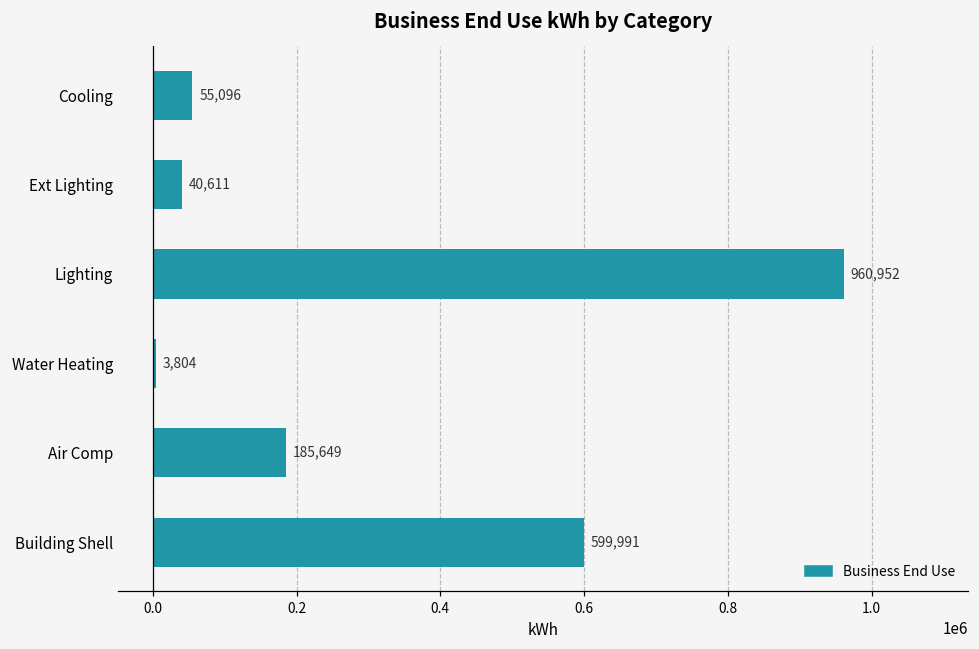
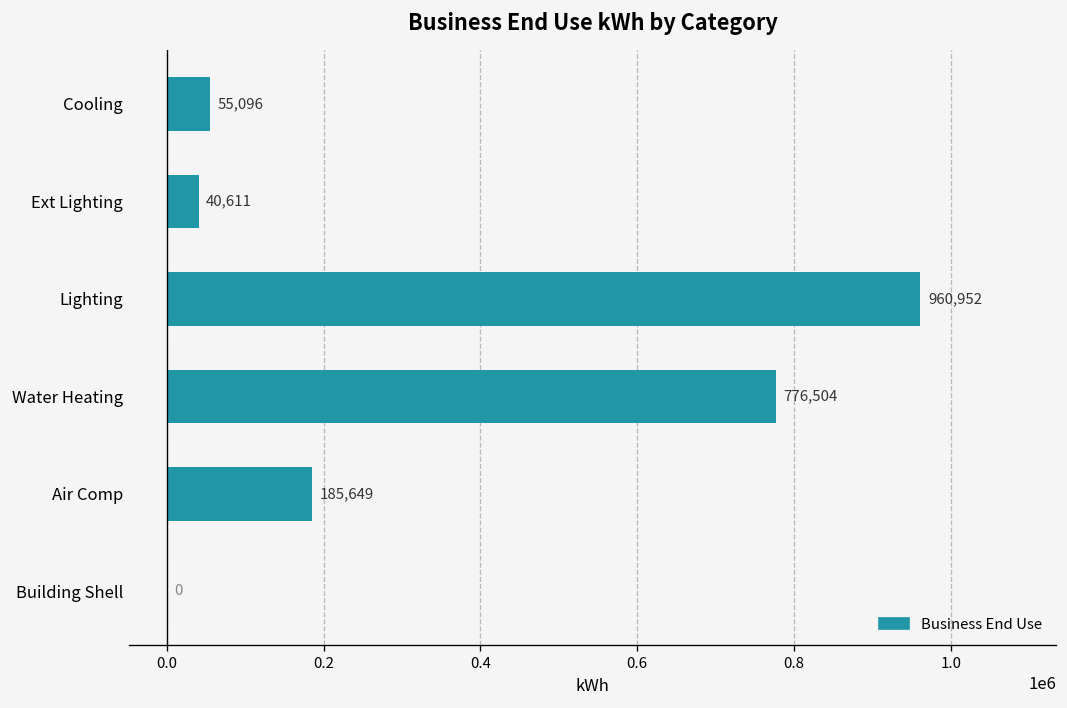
  {
    "Cooling": "55,096",
    "Ext Lighting": "40,611",
    "Lighting": "960,952",
-   "Water Heating": "3,804",
+   "Water Heating": "776,504",
    "Air Comp": "185,649",
-   "Building Shell": "599,991"
+   "Building Shell": "0"
  }
